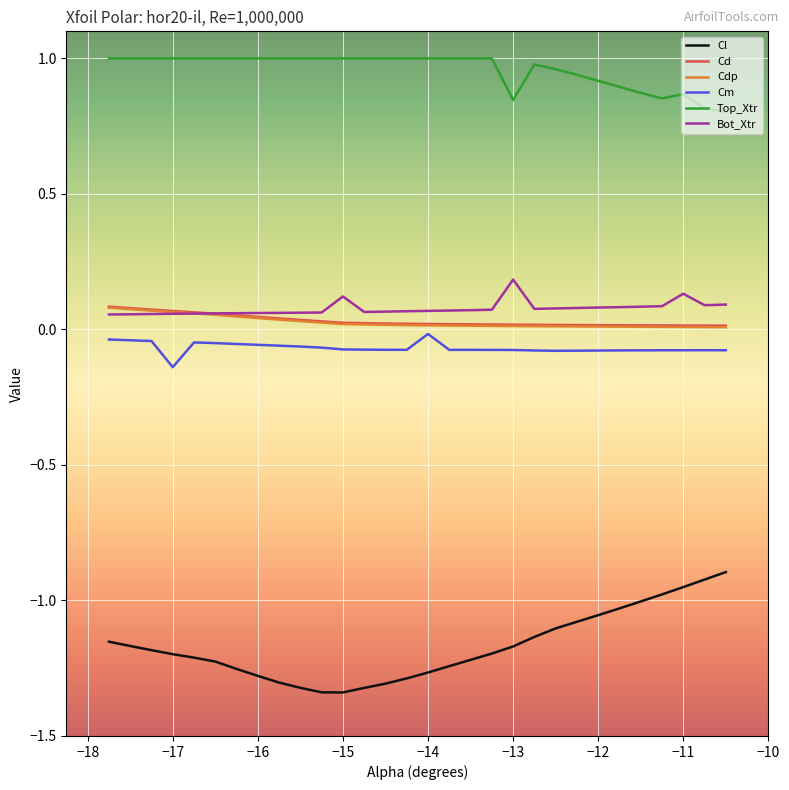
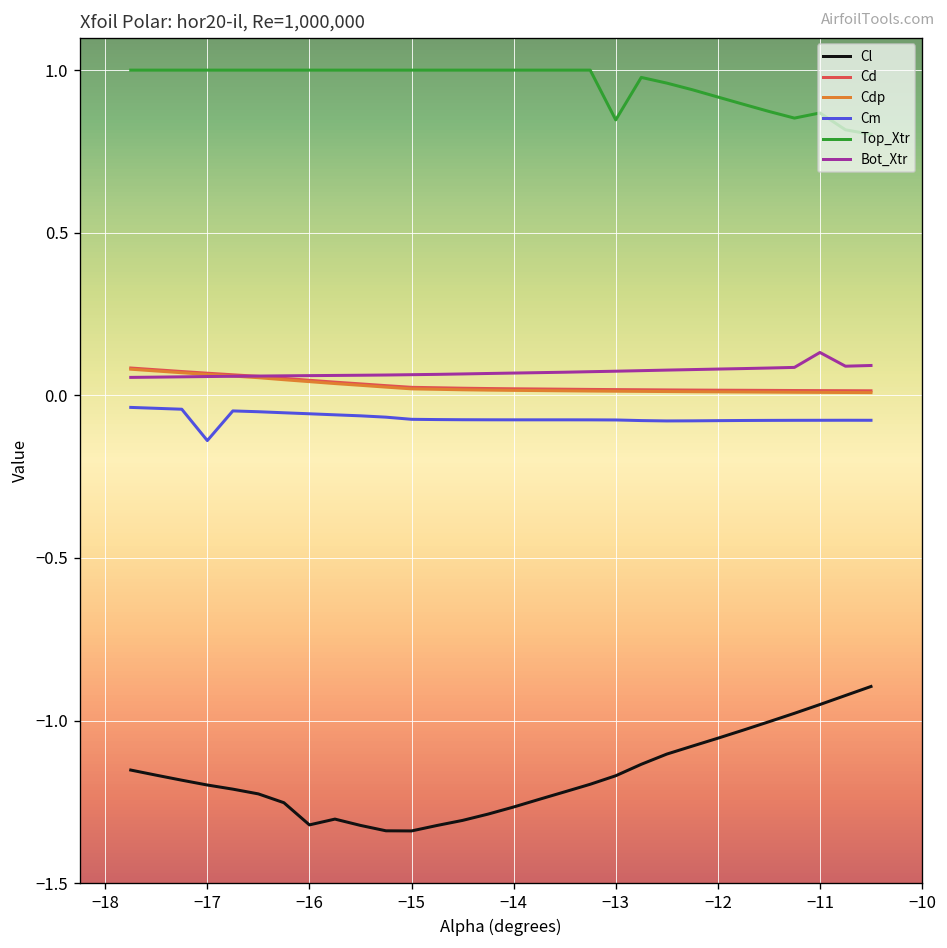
  {
    "Cl": {
      "−17": -1.20,
-     "−16": -1.28,
+     "−16": -1.32,
      "−15": -1.34,
      "−14": -1.27,
      "−13": -1.17,
      "−12": -1.05,
      "−11": -0.95
    },
    "Cm": {
      "−17": -0.14,
      "−16": -0.06,
      "−15": -0.07,
-     "−14": -0.02,
+     "−14": -0.08,
      "−13": -0.08,
      "−12": -0.08,
      "−11": -0.08
    },
    "Top_Xtr": {
      "−17": 1.00,
      "−16": 1.00,
      "−15": 1.00,
      "−14": 1.00,
      "−13": 0.85,
      "−12": 0.92
    },
    "Bot_Xtr": {
      "−16": 0.06,
-     "−15": 0.12,
+     "−15": 0.06,
      "−14": 0.07,
-     "−13": 0.18,
+     "−13": 0.07,
      "−12": 0.08,
      "−11": 0.13
    }
  }
